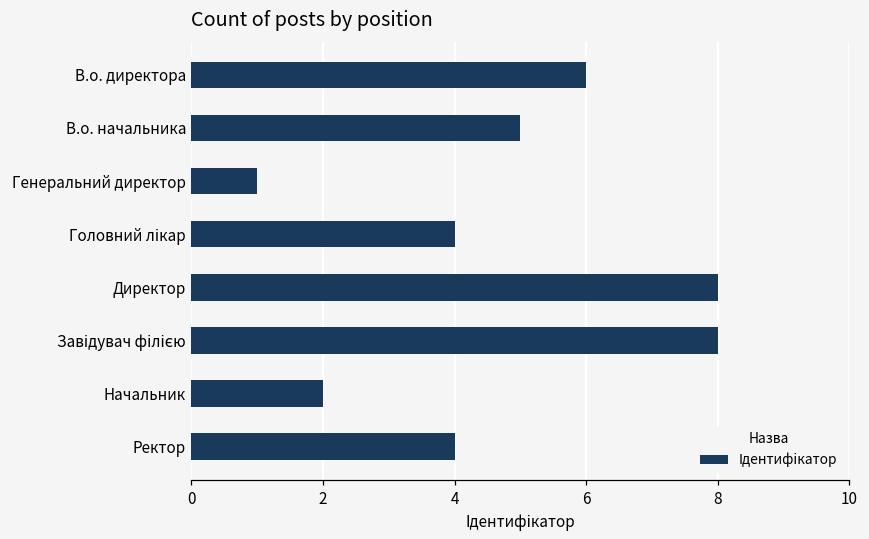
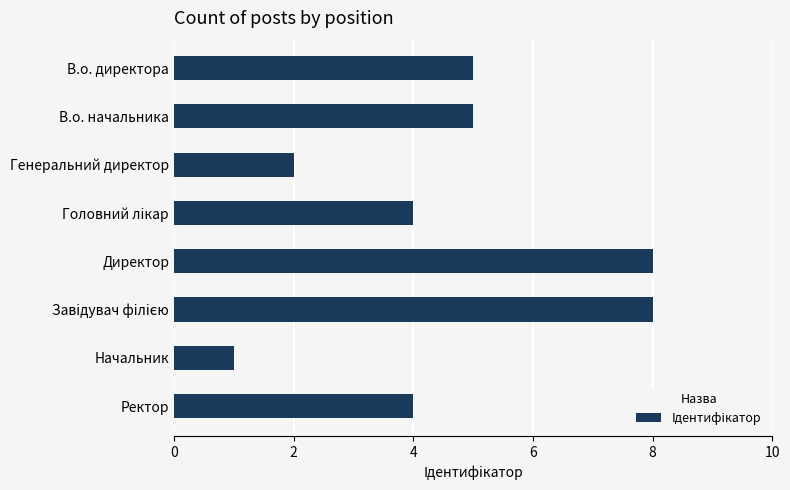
  {
-   "В.о. директора": 6,
+   "В.о. директора": 5,
    "В.о. начальника": 5,
-   "Генеральний директор": 1,
+   "Генеральний директор": 2,
    "Головний лікар": 4,
    "Директор": 8,
    "Завідувач філією": 8,
-   "Начальник": 2,
+   "Начальник": 1,
    "Ректор": 4
  }
